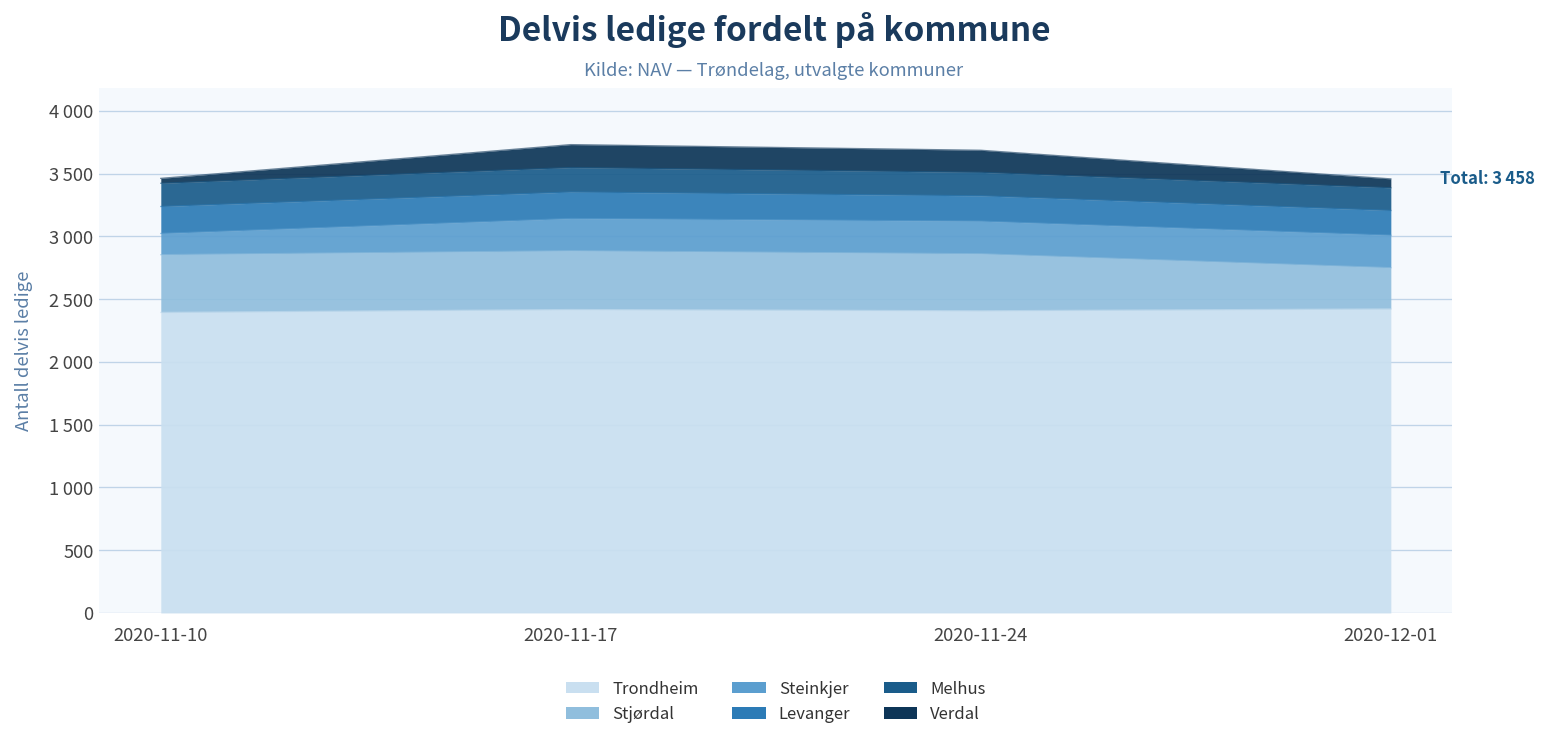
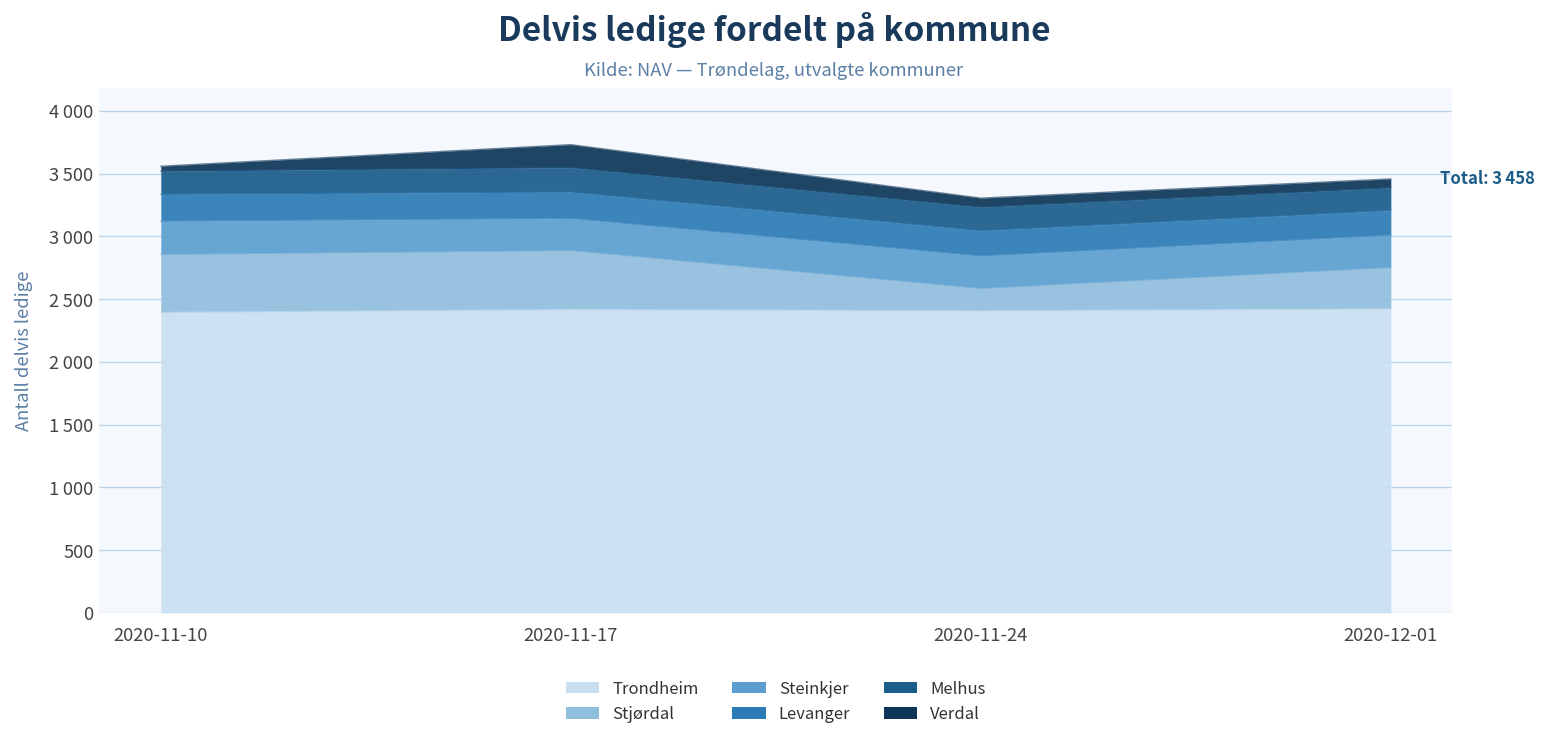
  {
    "Trondheim": {
      "2020-11-10": 2390,
      "2020-11-17": 2420,
      "2020-11-24": 2410,
      "2020-12-01": 2420
    },
    "Stjørdal": {
      "2020-11-10": 460,
      "2020-11-17": 470,
-     "2020-11-24": 450,
+     "2020-11-24": 180,
      "2020-12-01": 330
    },
    "Steinkjer": {
-     "2020-11-10": 170,
+     "2020-11-10": 270,
      "2020-11-17": 260,
      "2020-11-24": 260,
      "2020-12-01": 260
    },
    "Verdal": {
      "2020-11-10": 40,
      "2020-11-17": 180,
-     "2020-11-24": 180,
+     "2020-11-24": 70,
      "2020-12-01": 70
    }
  }
